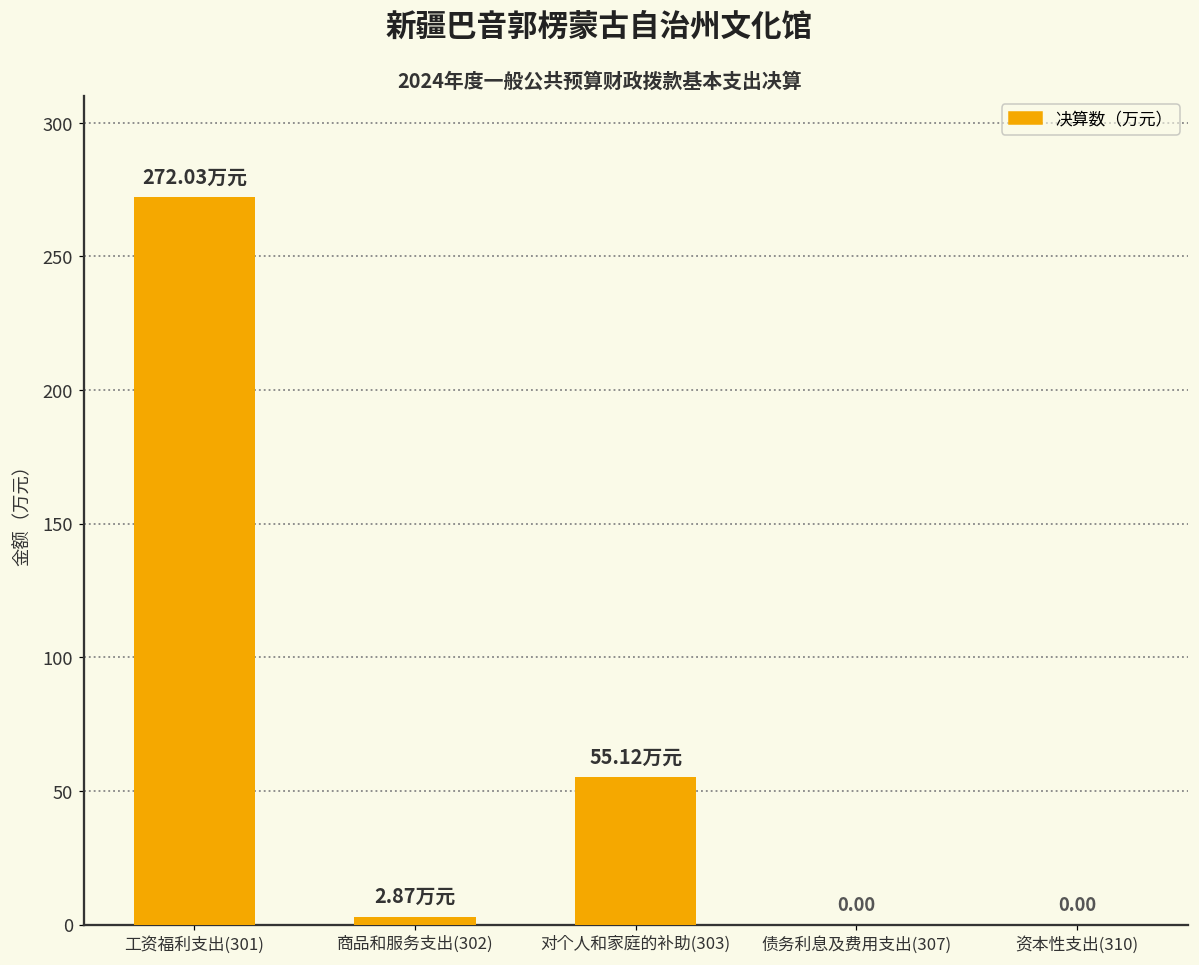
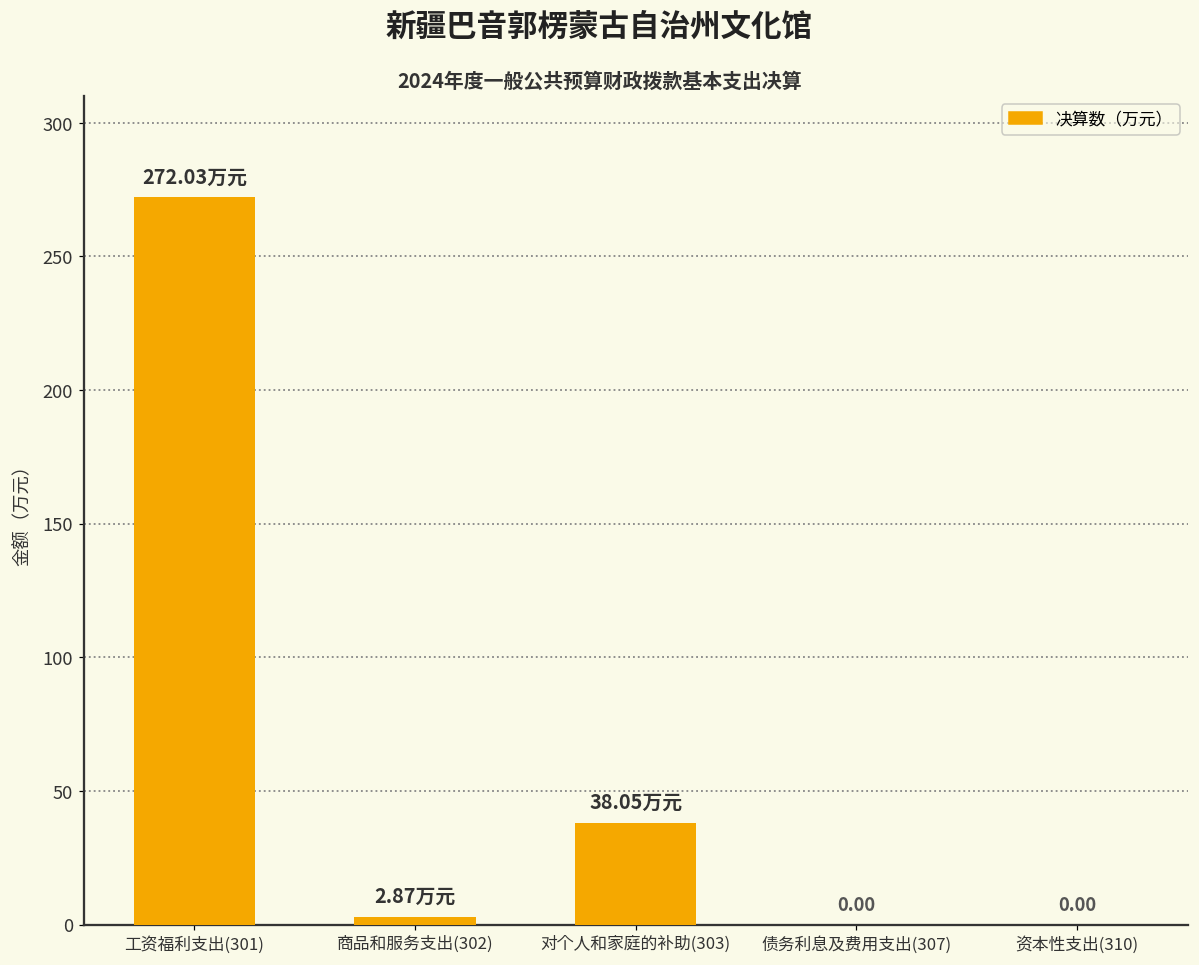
  {
    "工资福利支出(301)": 272.03,
    "商品和服务支出(302)": 2.87,
-   "对个人和家庭的补助(303)": 55.12,
+   "对个人和家庭的补助(303)": 38.05,
    "债务利息及费用支出(307)": 0.00,
    "资本性支出(310)": 0.00
  }
